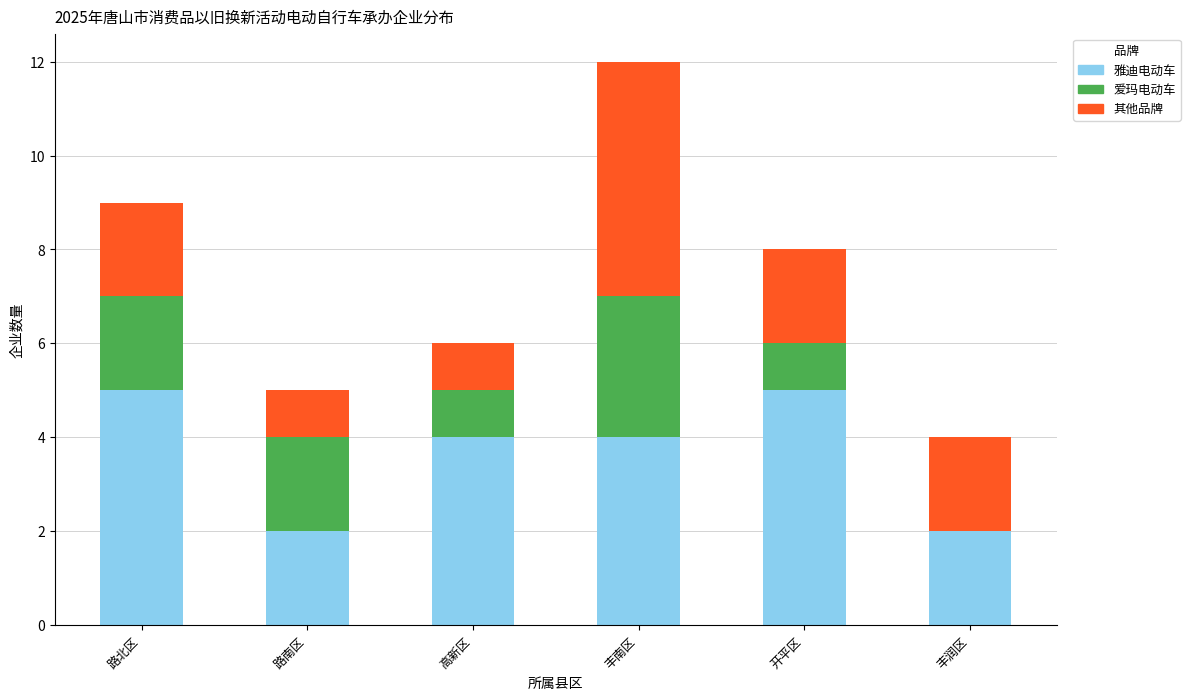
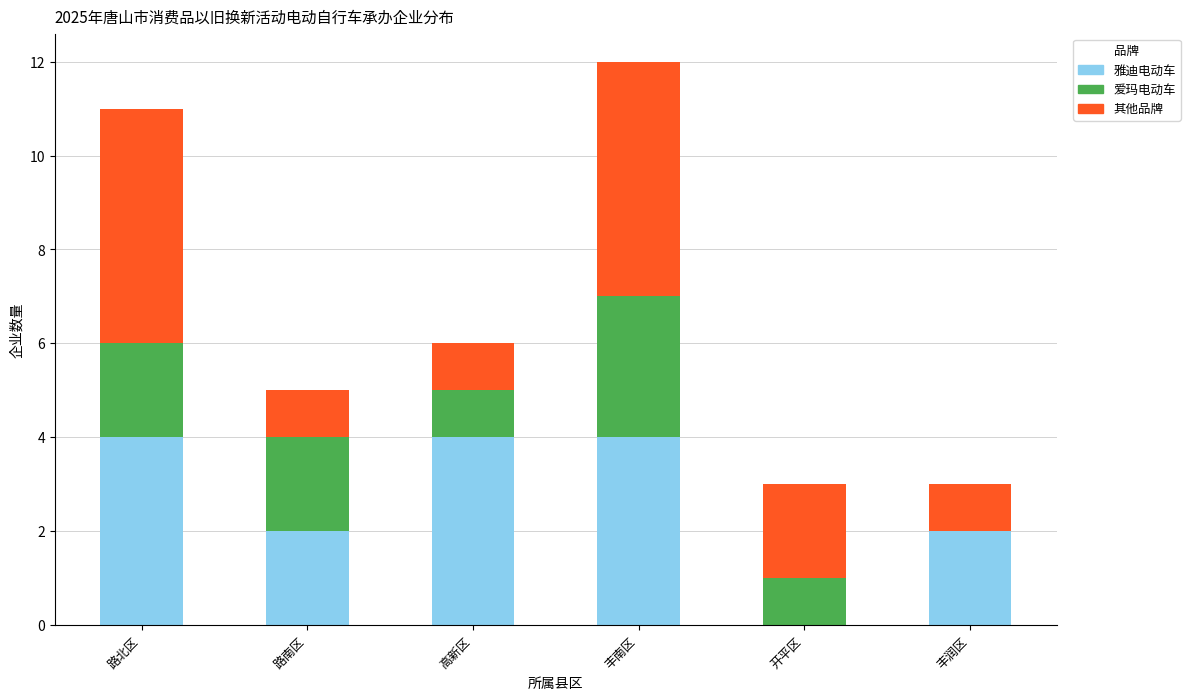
  {
    "雅迪电动车": {
-     "路北区": 5,
+     "路北区": 4,
      "路南区": 2,
      "高新区": 4,
      "丰南区": 4,
-     "开平区": 5,
+     "开平区": 0,
      "丰润区": 2
    },
    "爱玛电动车": {
      "路北区": 2,
      "路南区": 2,
      "高新区": 1,
      "丰南区": 3,
      "开平区": 1,
      "丰润区": 0
    },
    "其他品牌": {
-     "路北区": 2,
+     "路北区": 5,
      "路南区": 1,
      "高新区": 1,
      "丰南区": 5,
      "开平区": 2,
-     "丰润区": 2
+     "丰润区": 1
    }
  }
